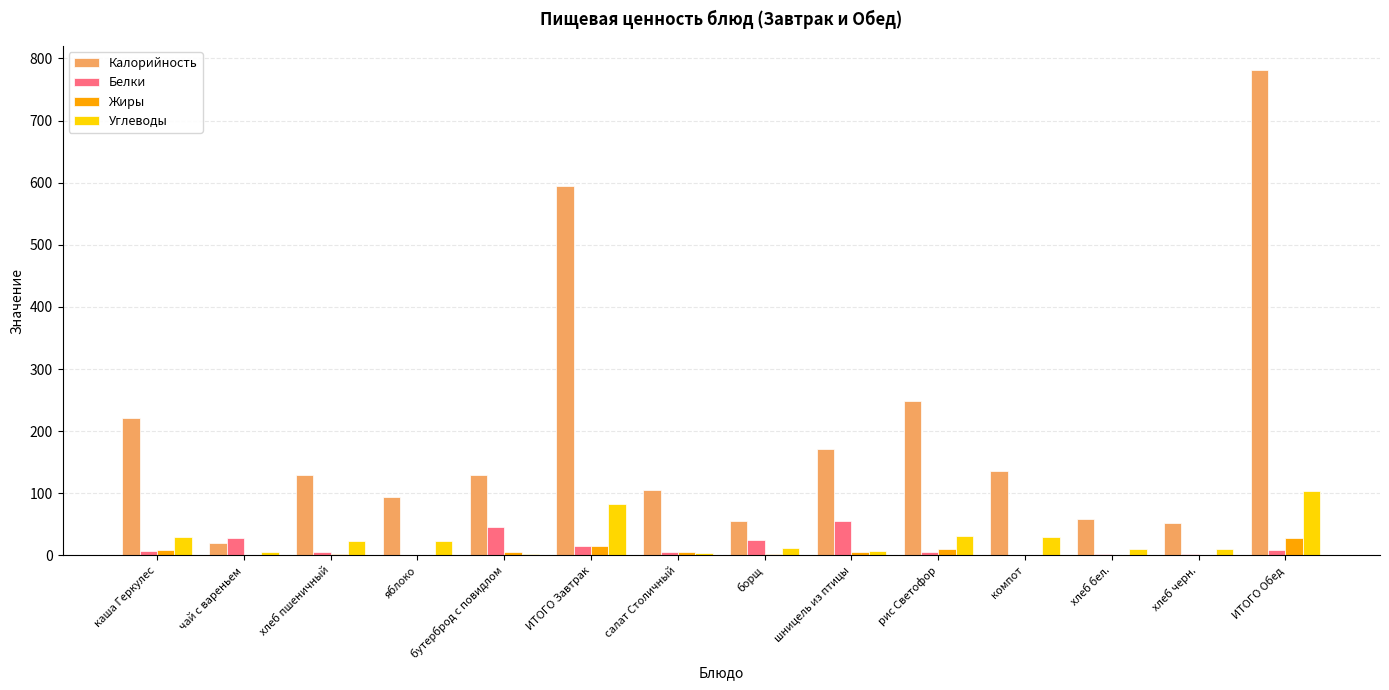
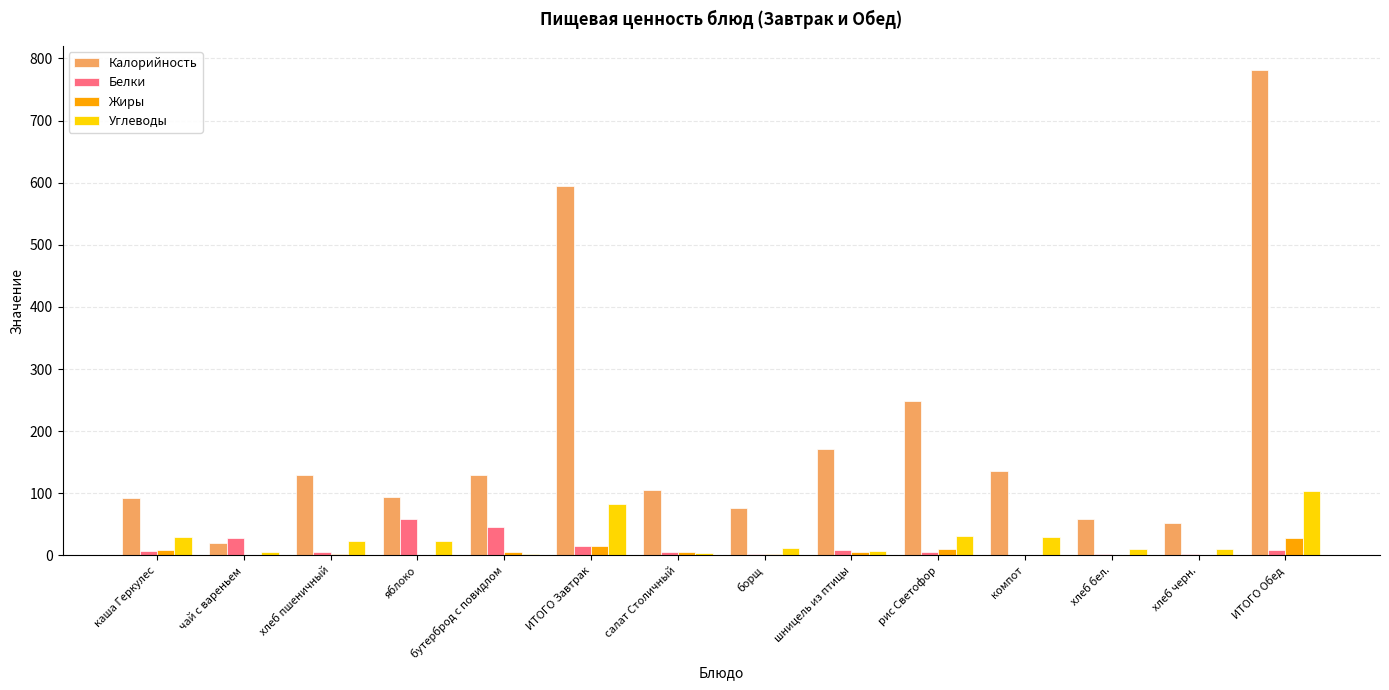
  {
    "Калорийность": {
-     "каша Геркулес": 220,
+     "каша Геркулес": 90,
      "чай с вареньем": 20,
      "хлеб пшеничный": 130,
      "яблоко": 90,
      "бутерброд с повидлом": 130,
      "ИТОГО Завтрак": 590,
      "салат Столичный": 110,
-     "борщ": 60,
+     "борщ": 80,
      "шницель из птицы": 170,
      "рис Светофор": 250,
      "компот": 140,
      "хлеб бел.": 60,
      "хлеб черн.": 50,
      "ИТОГО Обед": 780
    },
    "Белки": {
      "каша Геркулес": 10,
      "чай с вареньем": 30,
      "хлеб пшеничный": 10,
-     "яблоко": 0,
+     "яблоко": 60,
      "бутерброд с повидлом": 50,
      "ИТОГО Завтрак": 20,
      "салат Столичный": 10,
-     "борщ": 20,
-     "шницель из птицы": 60,
+     "борщ": 0,
+     "шницель из птицы": 10,
      "рис Светофор": 10,
      "ИТОГО Обед": 10
    }
  }
